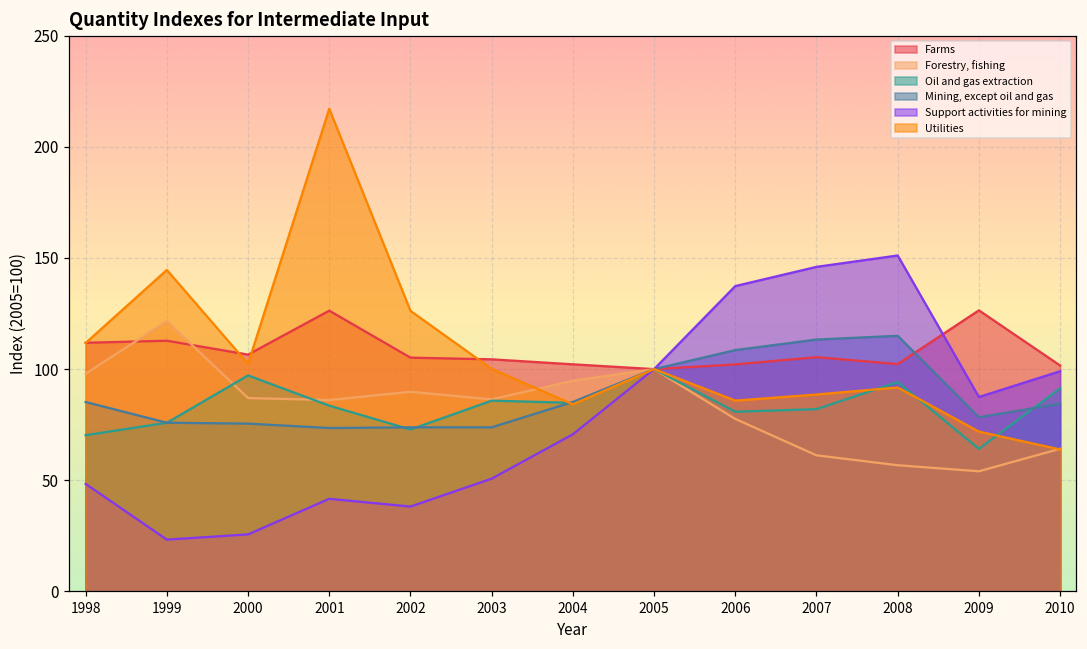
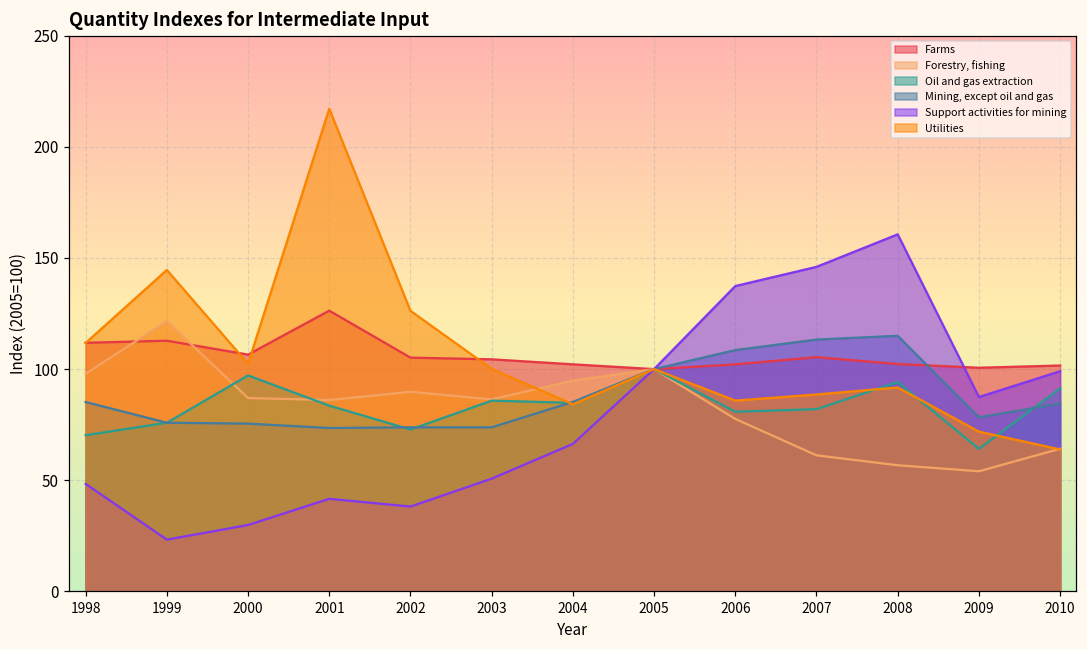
  {
    "Farms": {
      "1999": 113,
      "2000": 107,
      "2001": 126,
      "2002": 105,
      "2003": 104,
      "2004": 102,
      "2006": 102,
      "2007": 105,
      "2008": 102,
-     "2009": 126,
+     "2009": 101,
      "2010": 102
    },
    "Forestry, fishing": {
      "1998": 98,
      "1999": 122,
      "2000": 87,
      "2001": 86,
      "2002": 90,
      "2004": 95,
      "2006": 78,
      "2007": 61,
      "2008": 57,
      "2009": 54
    },
    "Support activities for mining": {
      "1998": 48,
      "1999": 23,
-     "2000": 26,
+     "2000": 30,
      "2001": 42,
      "2002": 38,
      "2003": 51,
-     "2004": 71,
+     "2004": 66,
      "2006": 137,
      "2007": 146,
-     "2008": 151,
+     "2008": 161,
      "2009": 87,
      "2010": 99
    },
    "Utilities": {
      "1999": 145,
      "2000": 102,
      "2001": 217,
      "2002": 126,
      "2003": 100,
      "2006": 86,
      "2007": 89,
      "2008": 92,
      "2009": 72
    }
  }
